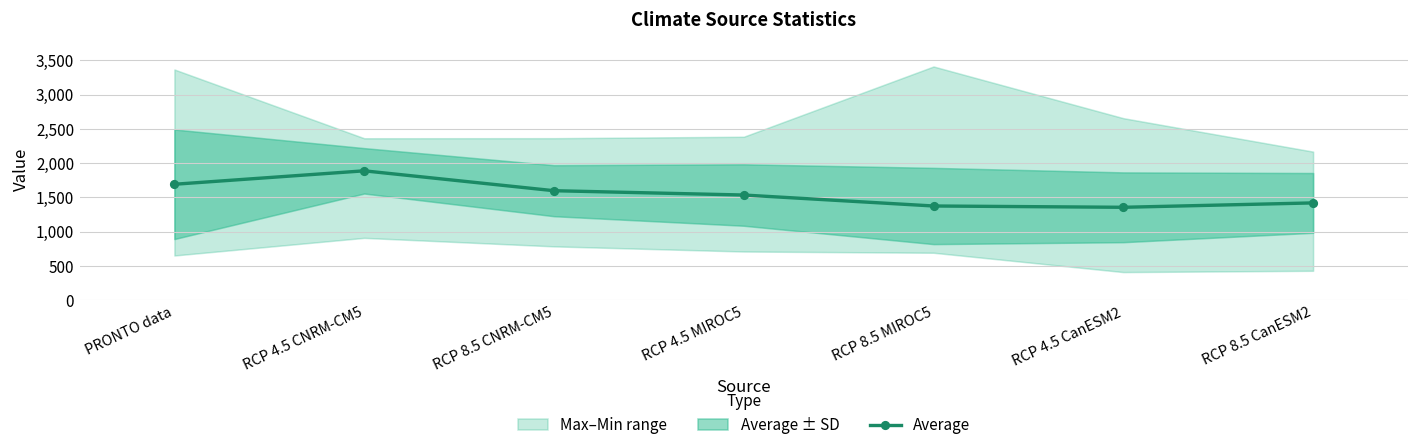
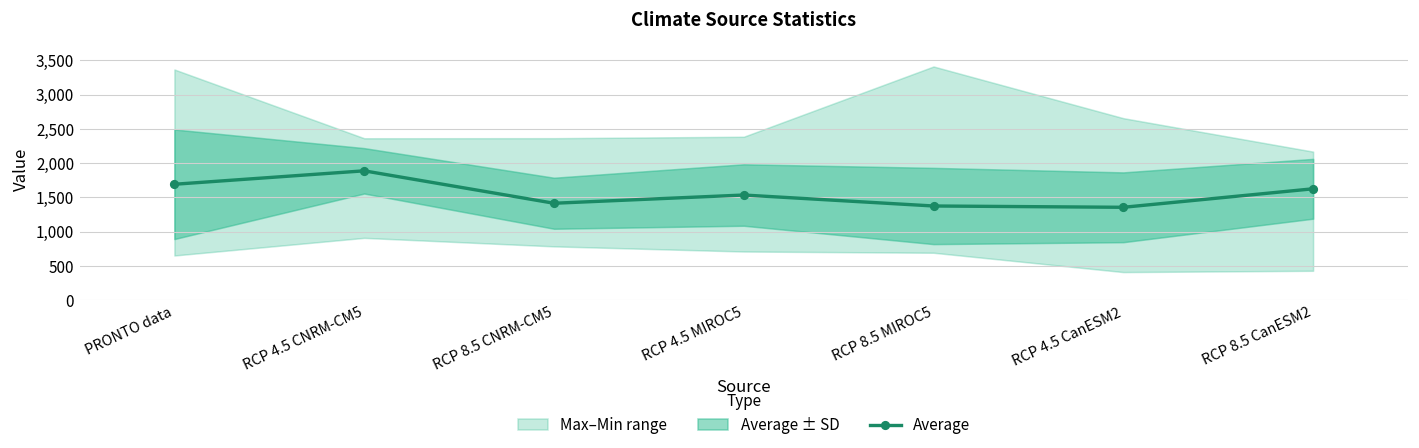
  {
    "Average": {
      "PRONTO data": "1,700",
      "RCP 4.5 CNRM-CM5": "1,900",
-     "RCP 8.5 CNRM-CM5": "1,600",
+     "RCP 8.5 CNRM-CM5": "1,400",
      "RCP 4.5 MIROC5": "1,500",
      "RCP 8.5 MIROC5": "1,400",
      "RCP 4.5 CanESM2": "1,400",
-     "RCP 8.5 CanESM2": "1,400"
+     "RCP 8.5 CanESM2": "1,600"
    }
  }
